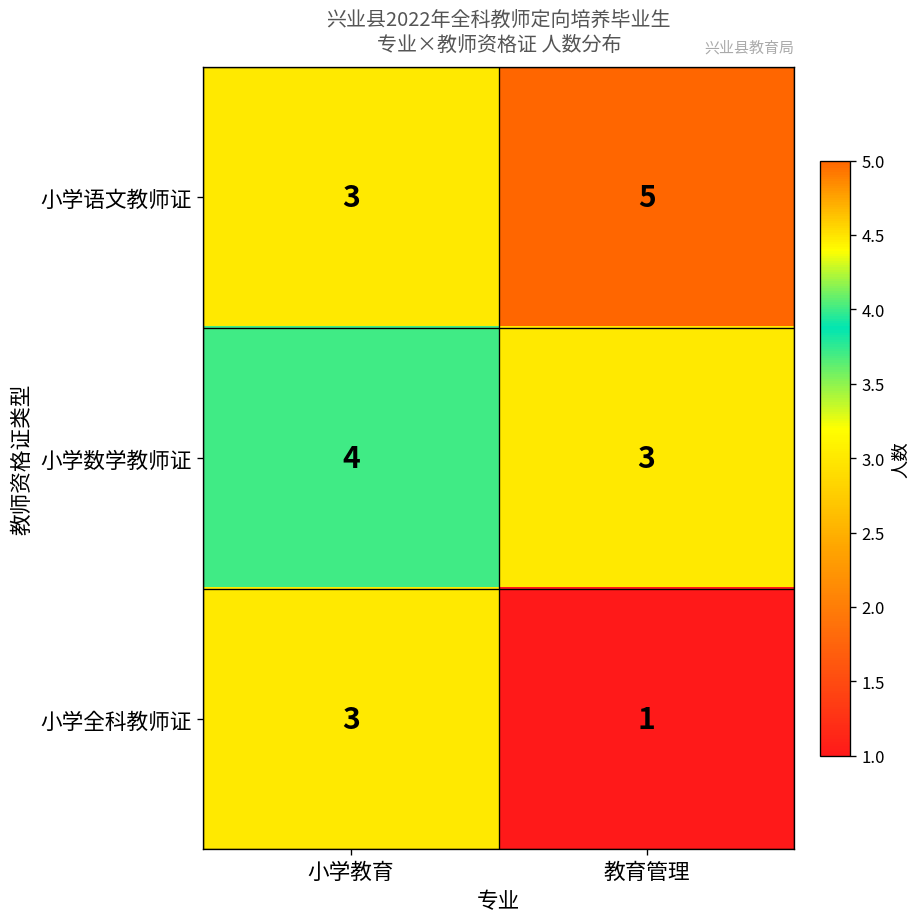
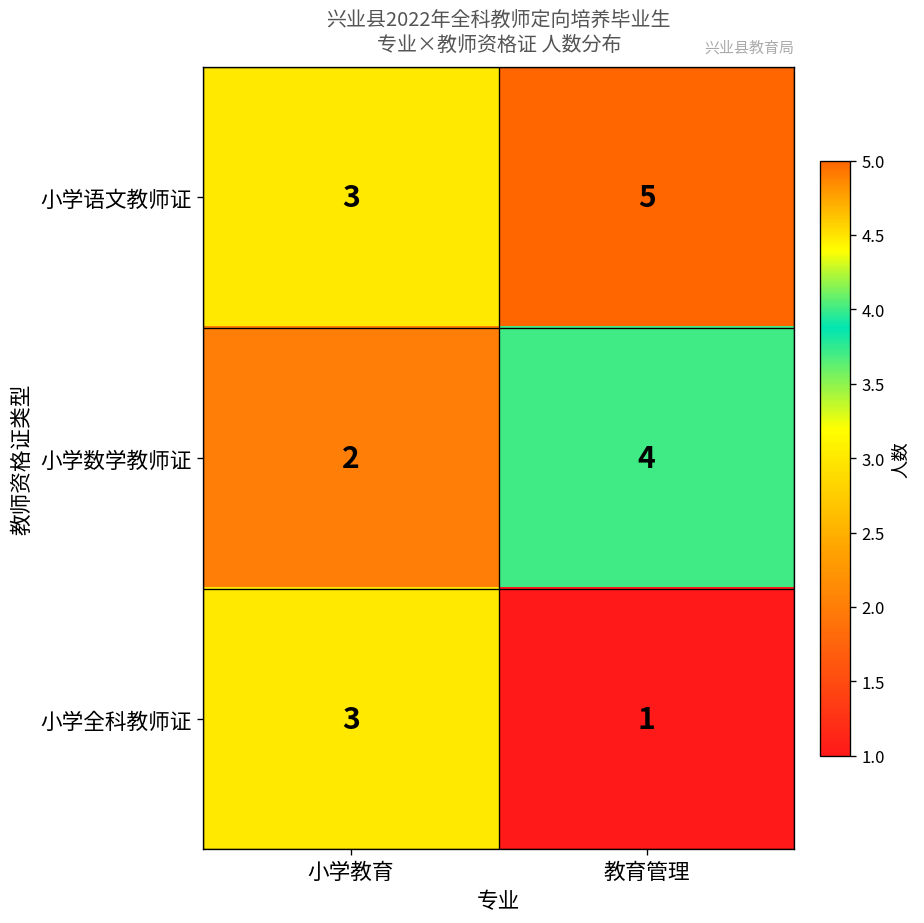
  {
    "小学语文教师证": {
      "小学教育": 3,
      "教育管理": 5
    },
    "小学数学教师证": {
-     "小学教育": 4,
-     "教育管理": 3
+     "小学教育": 2,
+     "教育管理": 4
    },
    "小学全科教师证": {
      "小学教育": 3,
      "教育管理": 1
    }
  }
